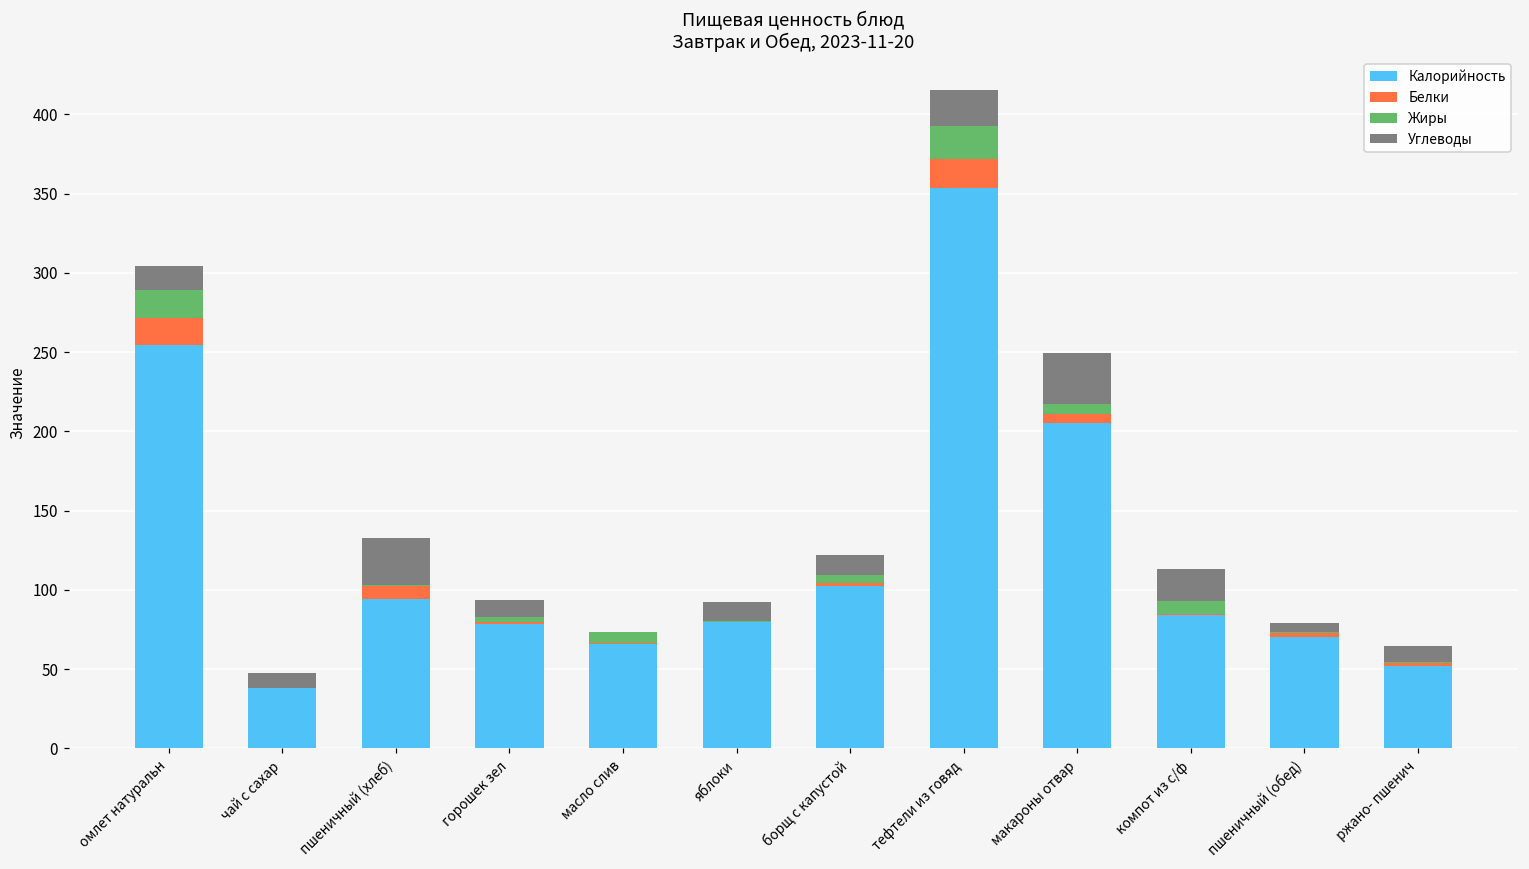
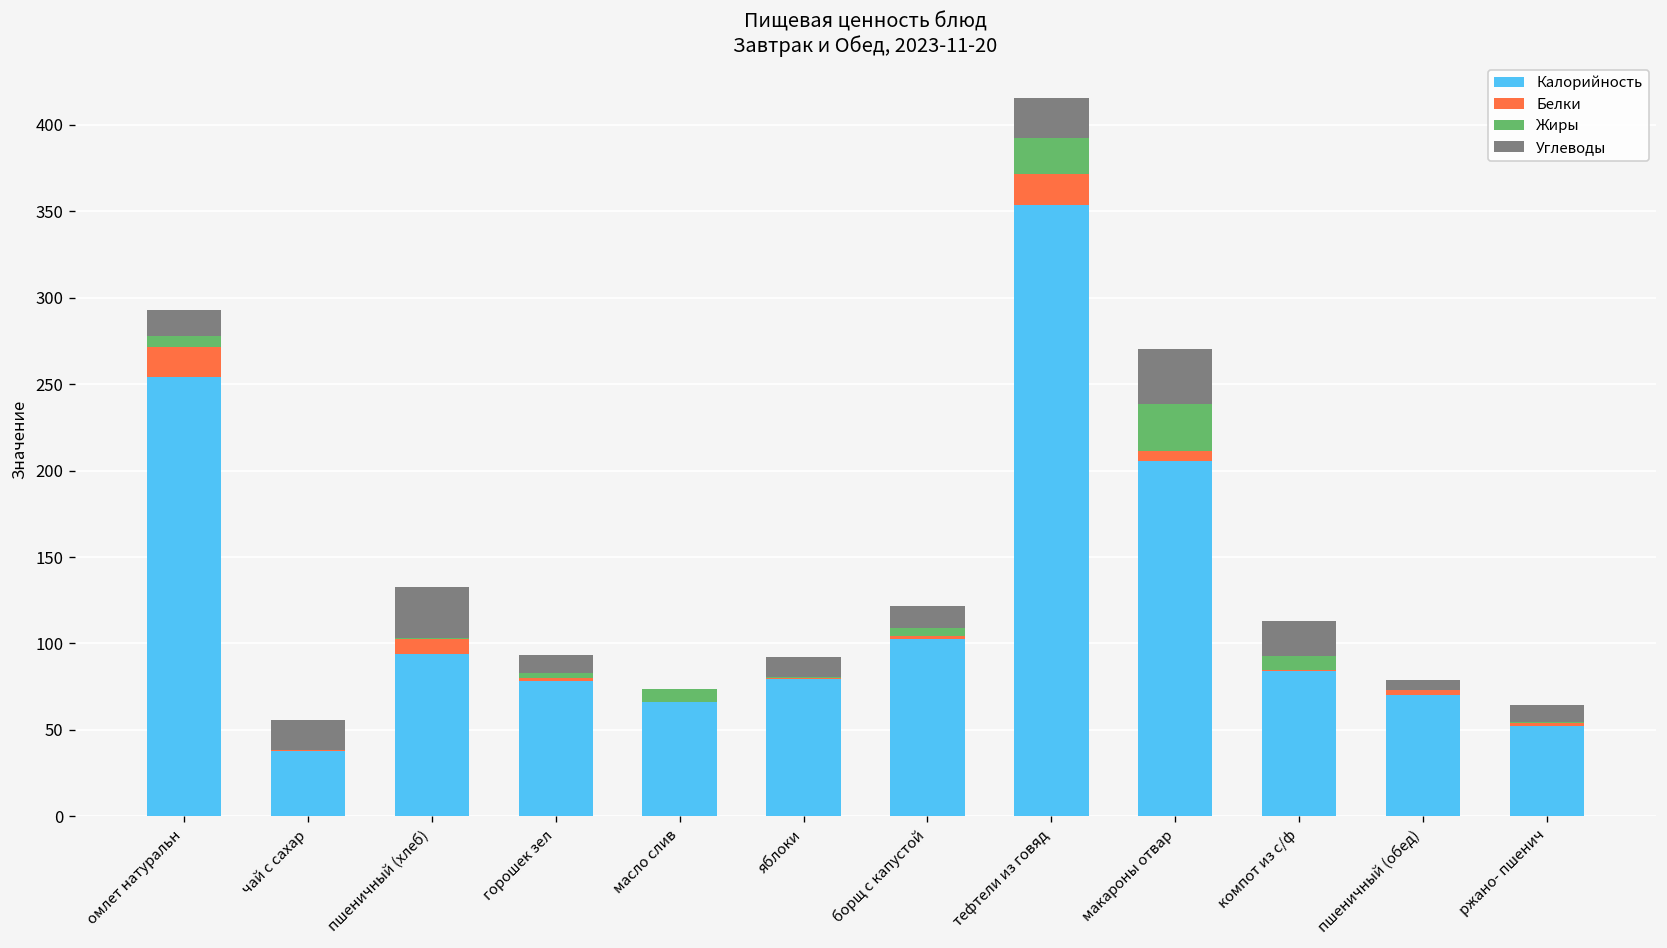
  {
    "Калорийность": {
      "омлет натуральн": 254,
      "чай с сахар": 38,
      "пшеничный (хлеб)": 94,
      "горошек зел": 78,
      "масло слив": 66,
      "яблоки": 80,
      "борщ с капустой": 103,
      "тефтели из говяд": 353,
      "макароны отвар": 206,
      "компот из с/ф": 84,
      "пшеничный (обед)": 71,
      "ржано- пшенич": 52
    },
    "Белки": {
      "омлет натуральн": 17,
      "пшеничный (хлеб)": 9,
      "горошек зел": 2,
      "борщ с капустой": 2,
      "тефтели из говяд": 18,
      "макароны отвар": 6,
      "пшеничный (обед)": 2,
      "ржано- пшенич": 2
    },
    "Жиры": {
-     "омлет натуральн": 18,
+     "омлет натуральн": 6,
      "горошек зел": 3,
      "масло слив": 7,
      "борщ с капустой": 5,
      "тефтели из говяд": 21,
-     "макароны отвар": 6,
+     "макароны отвар": 27,
      "компот из с/ф": 8
    },
    "Углеводы": {
      "омлет натуральн": 15,
-     "чай с сахар": 9,
+     "чай с сахар": 17,
      "пшеничный (хлеб)": 30,
      "горошек зел": 11,
      "яблоки": 12,
      "борщ с капустой": 13,
      "тефтели из говяд": 23,
      "макароны отвар": 32,
      "компот из с/ф": 20,
      "пшеничный (обед)": 6,
      "ржано- пшенич": 10
    }
  }
